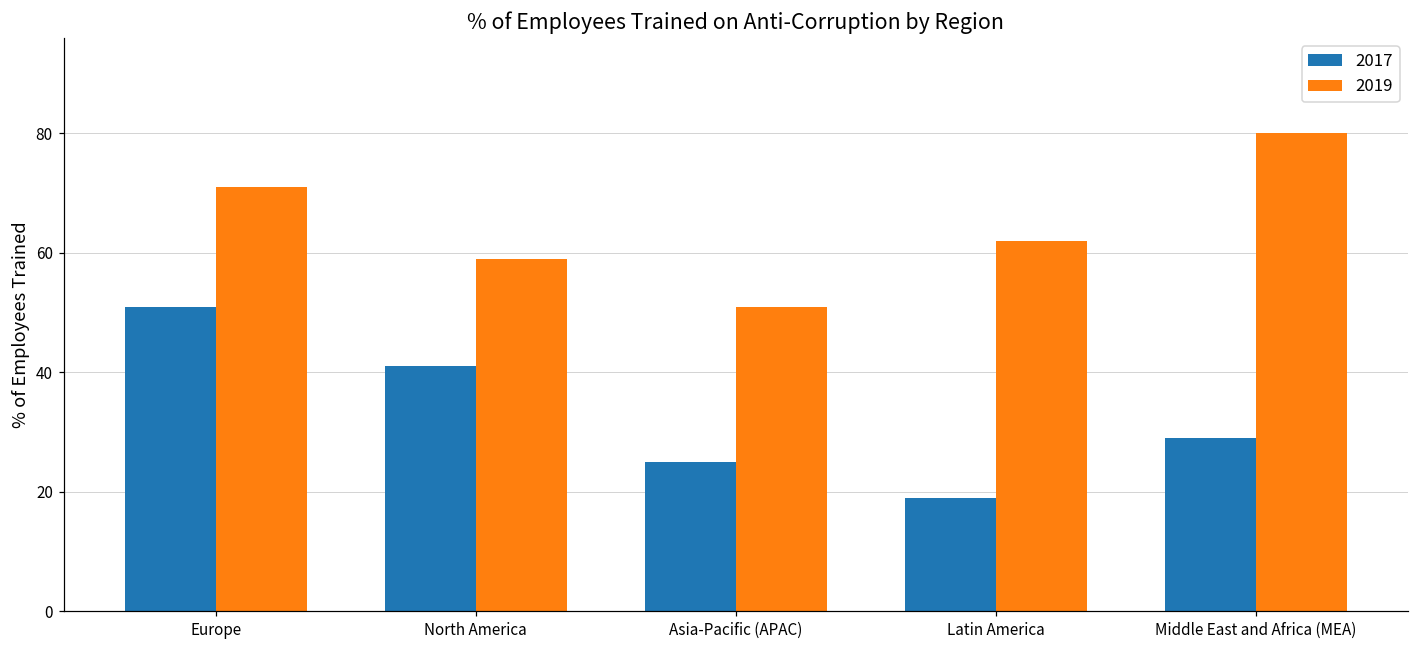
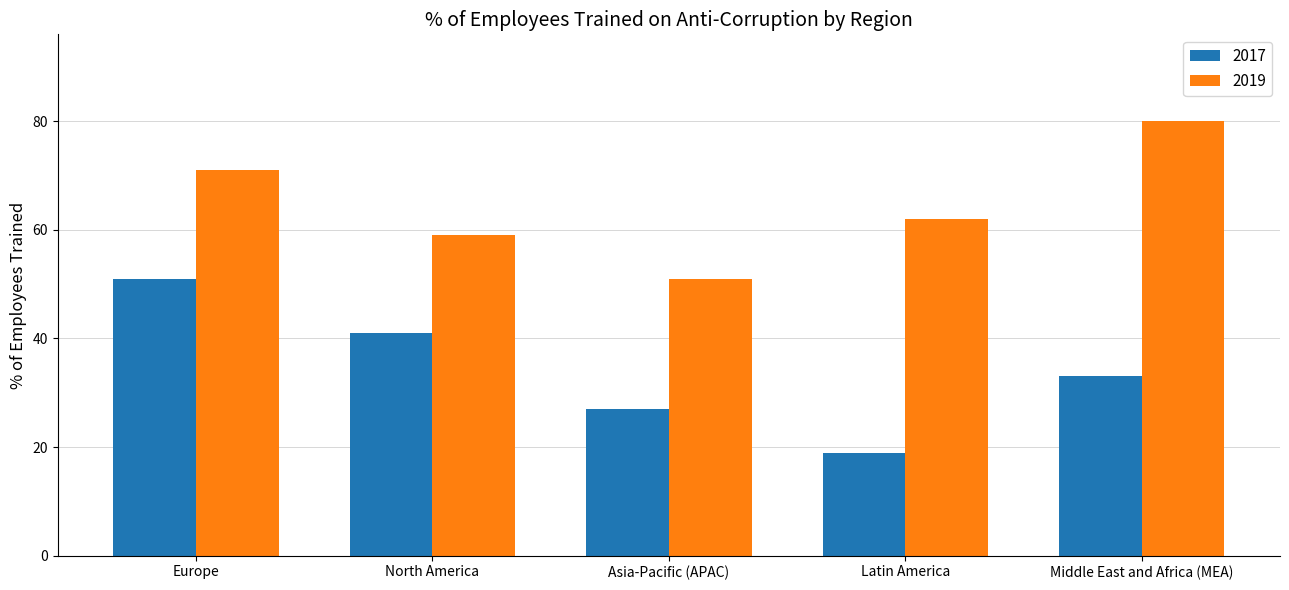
  {
    "2017": {
      "Europe": 51,
      "North America": 41,
-     "Asia-Pacific (APAC)": 25,
+     "Asia-Pacific (APAC)": 27,
      "Latin America": 19,
-     "Middle East and Africa (MEA)": 29
+     "Middle East and Africa (MEA)": 33
    },
    "2019": {
      "Europe": 71,
      "North America": 59,
      "Asia-Pacific (APAC)": 51,
      "Latin America": 62,
      "Middle East and Africa (MEA)": 80
    }
  }
